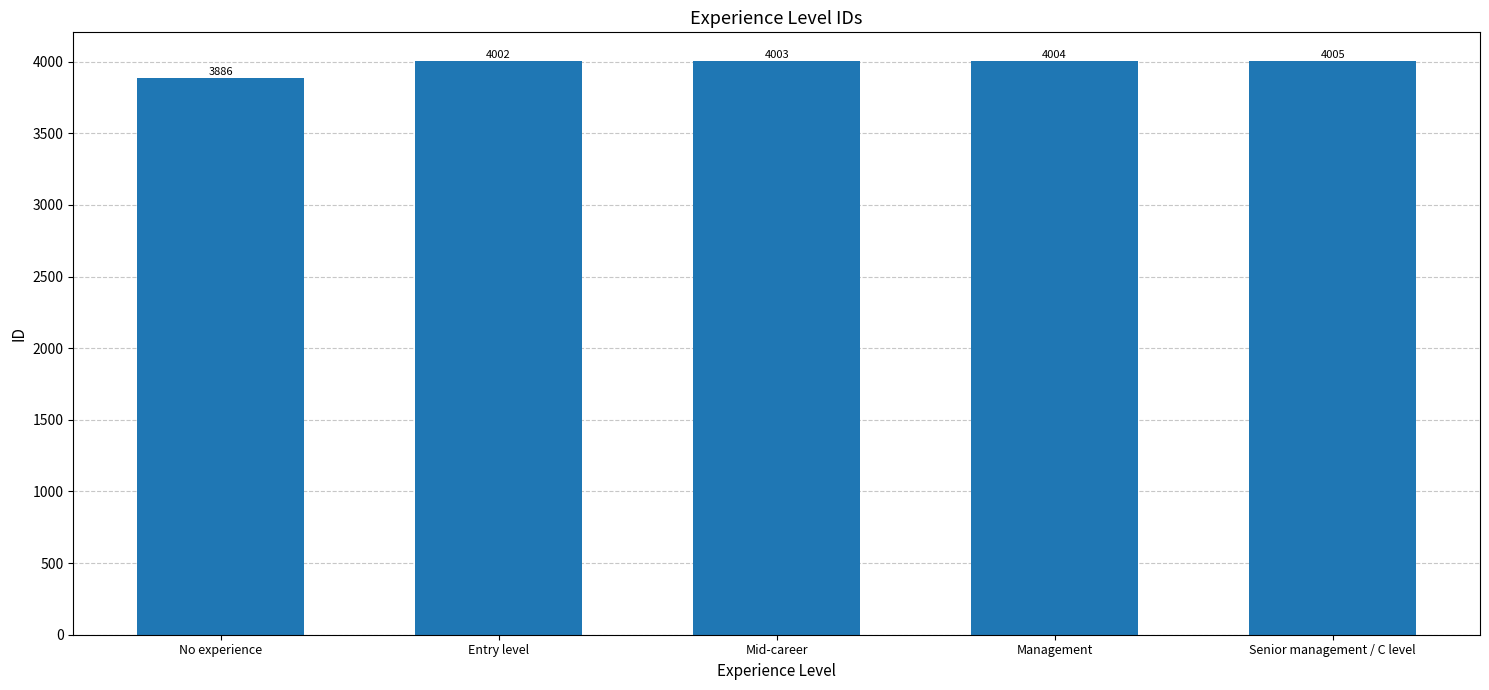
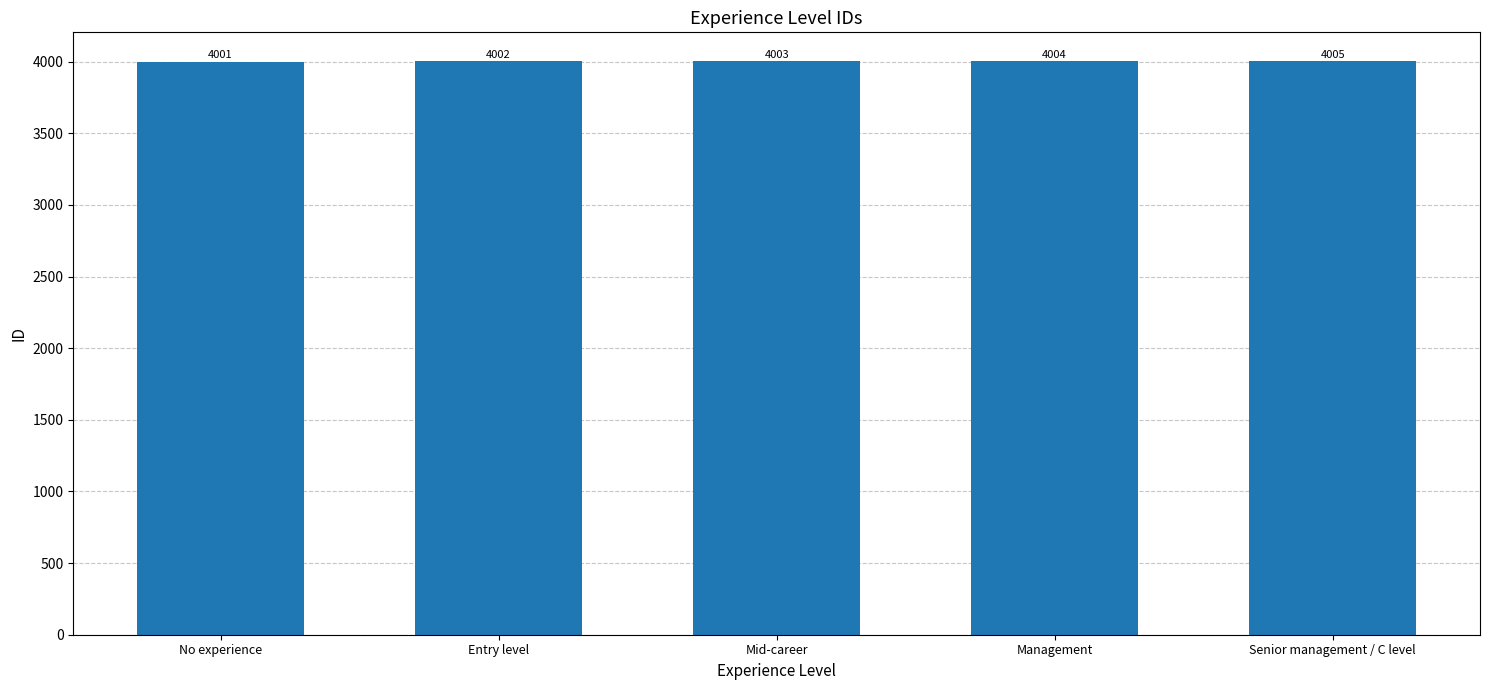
  {
-   "No experience": 3886,
+   "No experience": 4001,
    "Entry level": 4002,
    "Mid-career": 4003,
    "Management": 4004,
    "Senior management / C level": 4005
  }
